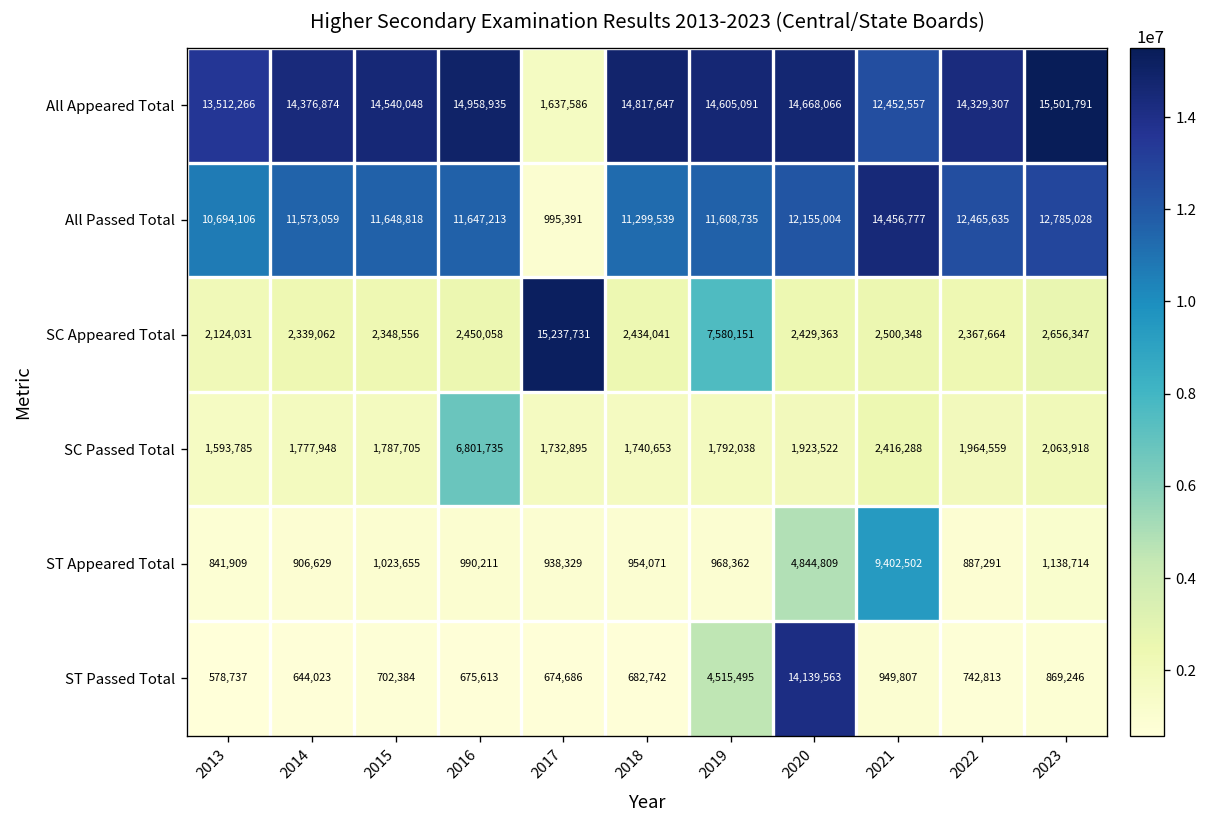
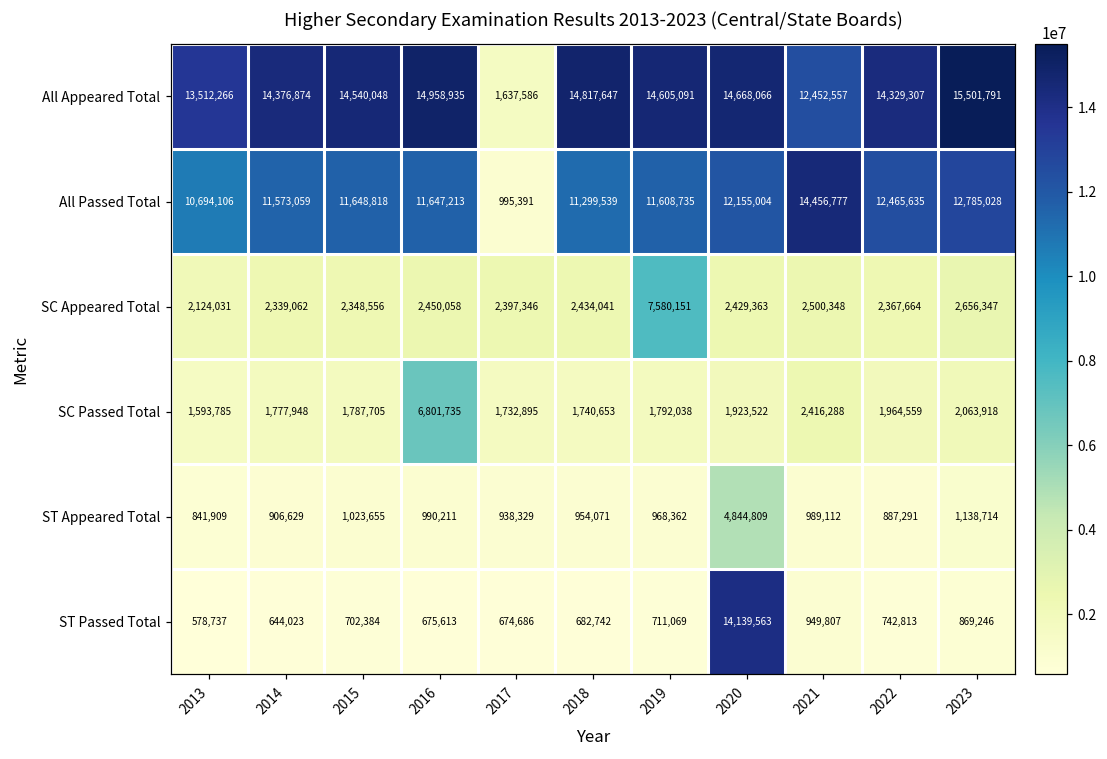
  {
    "All Appeared Total": {
      "2013": "13,512,266",
      "2014": "14,376,874",
      "2015": "14,540,048",
      "2016": "14,958,935",
      "2017": "1,637,586",
      "2018": "14,817,647",
      "2019": "14,605,091",
      "2020": "14,668,066",
      "2021": "12,452,557",
      "2022": "14,329,307",
      "2023": "15,501,791"
    },
    "All Passed Total": {
      "2013": "10,694,106",
      "2014": "11,573,059",
      "2015": "11,648,818",
      "2016": "11,647,213",
      "2017": "995,391",
      "2018": "11,299,539",
      "2019": "11,608,735",
      "2020": "12,155,004",
      "2021": "14,456,777",
      "2022": "12,465,635",
      "2023": "12,785,028"
    },
    "SC Appeared Total": {
      "2013": "2,124,031",
      "2014": "2,339,062",
      "2015": "2,348,556",
      "2016": "2,450,058",
-     "2017": "15,237,731",
+     "2017": "2,397,346",
      "2018": "2,434,041",
      "2019": "7,580,151",
      "2020": "2,429,363",
      "2021": "2,500,348",
      "2022": "2,367,664",
      "2023": "2,656,347"
    },
    "SC Passed Total": {
      "2013": "1,593,785",
      "2014": "1,777,948",
      "2015": "1,787,705",
      "2016": "6,801,735",
      "2017": "1,732,895",
      "2018": "1,740,653",
      "2019": "1,792,038",
      "2020": "1,923,522",
      "2021": "2,416,288",
      "2022": "1,964,559",
      "2023": "2,063,918"
    },
    "ST Appeared Total": {
      "2013": "841,909",
      "2014": "906,629",
      "2015": "1,023,655",
      "2016": "990,211",
      "2017": "938,329",
      "2018": "954,071",
      "2019": "968,362",
      "2020": "4,844,809",
-     "2021": "9,402,502",
+     "2021": "989,112",
      "2022": "887,291",
      "2023": "1,138,714"
    },
    "ST Passed Total": {
      "2013": "578,737",
      "2014": "644,023",
      "2015": "702,384",
      "2016": "675,613",
      "2017": "674,686",
      "2018": "682,742",
-     "2019": "4,515,495",
+     "2019": "711,069",
      "2020": "14,139,563",
      "2021": "949,807",
      "2022": "742,813",
      "2023": "869,246"
    }
  }
